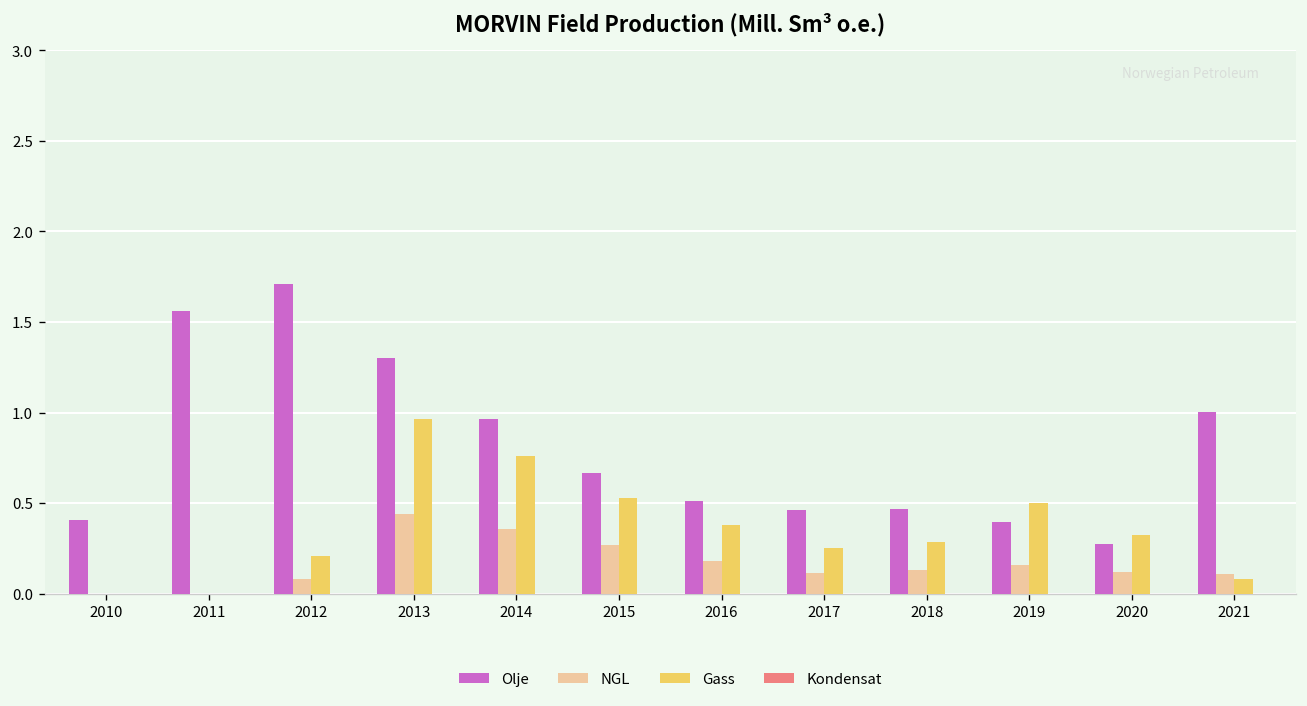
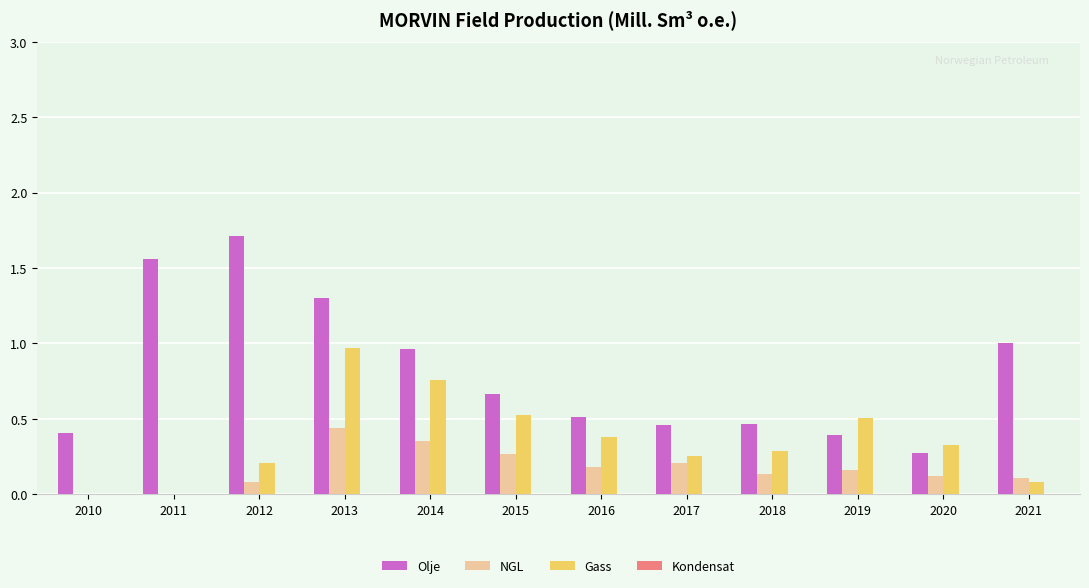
  {
    "Olje": {
      "2010": 0.41,
      "2011": 1.56,
      "2012": 1.71,
      "2013": 1.30,
      "2014": 0.96,
      "2015": 0.67,
      "2016": 0.51,
      "2017": 0.46,
      "2018": 0.47,
      "2019": 0.40,
      "2020": 0.27,
      "2021": 1.00
    },
    "NGL": {
      "2010": 0.00,
      "2011": 0.00,
      "2012": 0.08,
      "2013": 0.44,
      "2014": 0.35,
      "2015": 0.27,
      "2016": 0.18,
-     "2017": 0.11,
+     "2017": 0.21,
      "2018": 0.13,
      "2019": 0.16,
      "2020": 0.12,
      "2021": 0.11
    },
    "Gass": {
      "2010": 0.00,
      "2011": 0.00,
      "2012": 0.21,
      "2013": 0.97,
      "2014": 0.76,
      "2015": 0.53,
      "2016": 0.38,
      "2017": 0.25,
      "2018": 0.29,
      "2019": 0.50,
      "2020": 0.33,
      "2021": 0.08
    },
    "Kondensat": {
      "2010": 0.00,
      "2011": 0.00,
      "2012": 0.00,
      "2013": 0.00,
      "2014": 0.00,
      "2015": 0.00,
      "2016": 0.00,
      "2017": 0.00,
      "2018": 0.00,
      "2019": 0.00,
      "2020": 0.00,
      "2021": 0.00
    }
  }
